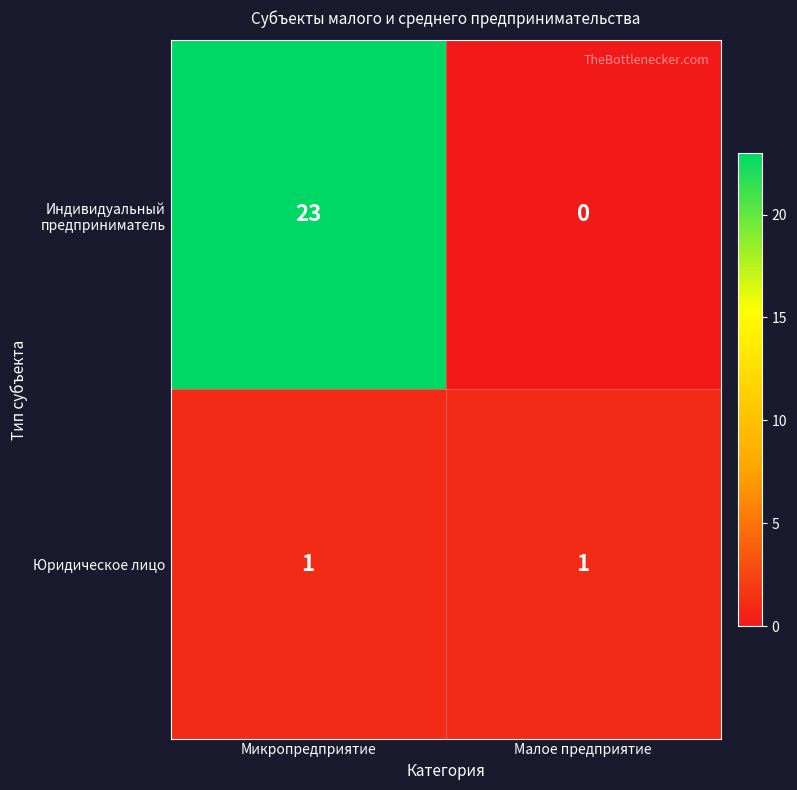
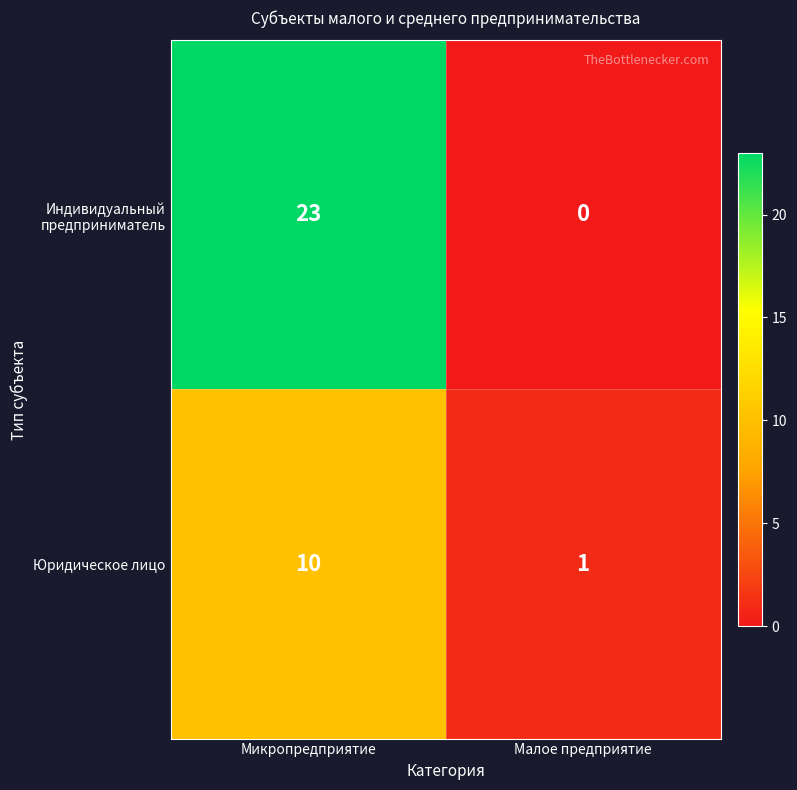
  {
    "Индивидуальный предприниматель": {
      "Микропредприятие": 23
    },
    "Юридическое лицо": {
-     "Микропредприятие": 1,
+     "Микропредприятие": 10,
      "Малое предприятие": 1
    }
  }
